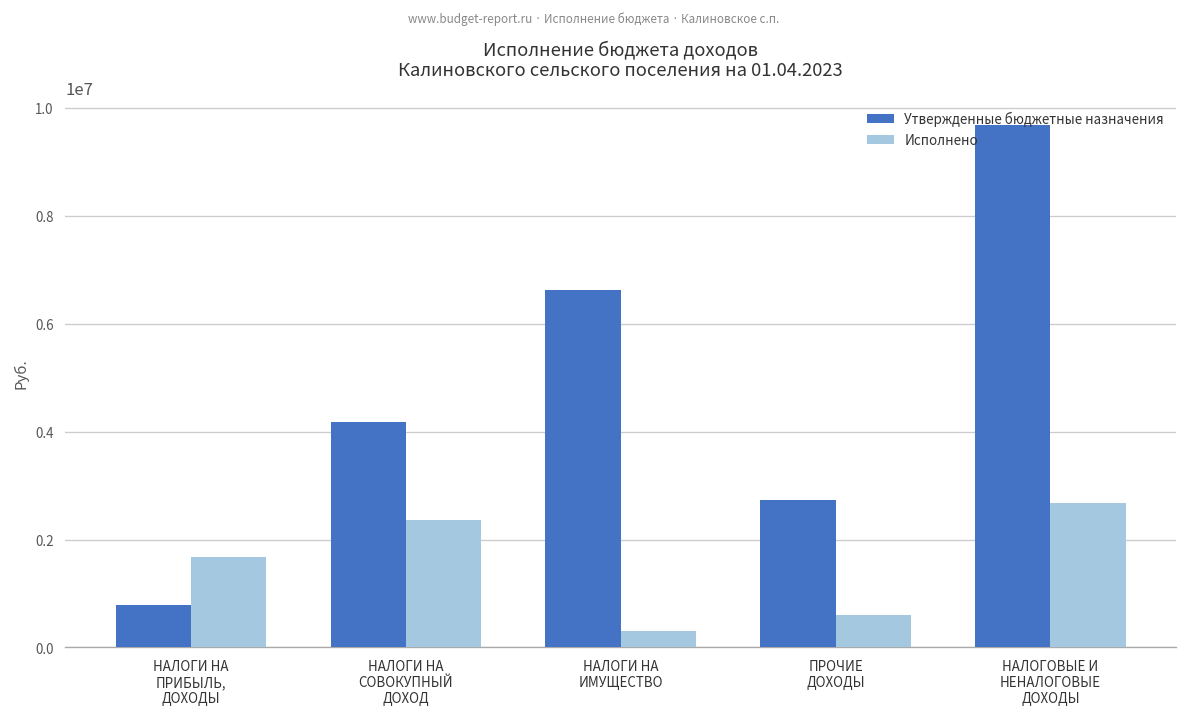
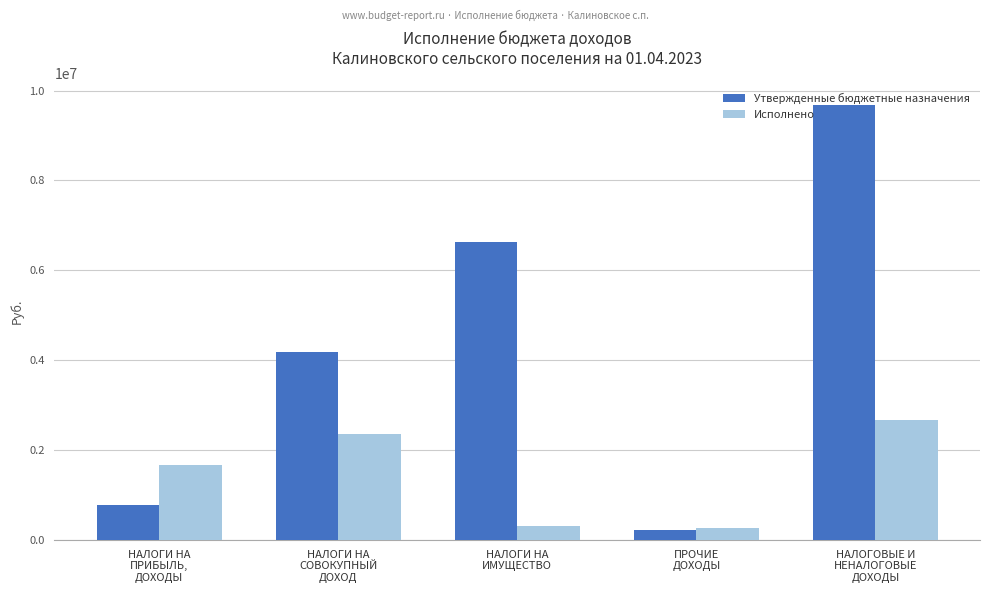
  {
    "Утвержденные бюджетные назначения": {
      "НАЛОГИ НА ПРИБЫЛЬ, ДОХОДЫ": 800000,
      "НАЛОГИ НА СОВОКУПНЫЙ ДОХОД": 4200000,
      "НАЛОГИ НА ИМУЩЕСТВО": 6600000,
-     "ПРОЧИЕ ДОХОДЫ": 2700000,
+     "ПРОЧИЕ ДОХОДЫ": 200000,
      "НАЛОГОВЫЕ И НЕНАЛОГОВЫЕ ДОХОДЫ": 9700000
    },
    "Исполнено": {
      "НАЛОГИ НА ПРИБЫЛЬ, ДОХОДЫ": 1700000,
      "НАЛОГИ НА СОВОКУПНЫЙ ДОХОД": 2400000,
      "НАЛОГИ НА ИМУЩЕСТВО": 300000,
-     "ПРОЧИЕ ДОХОДЫ": 600000,
+     "ПРОЧИЕ ДОХОДЫ": 300000,
      "НАЛОГОВЫЕ И НЕНАЛОГОВЫЕ ДОХОДЫ": 2700000
    }
  }
